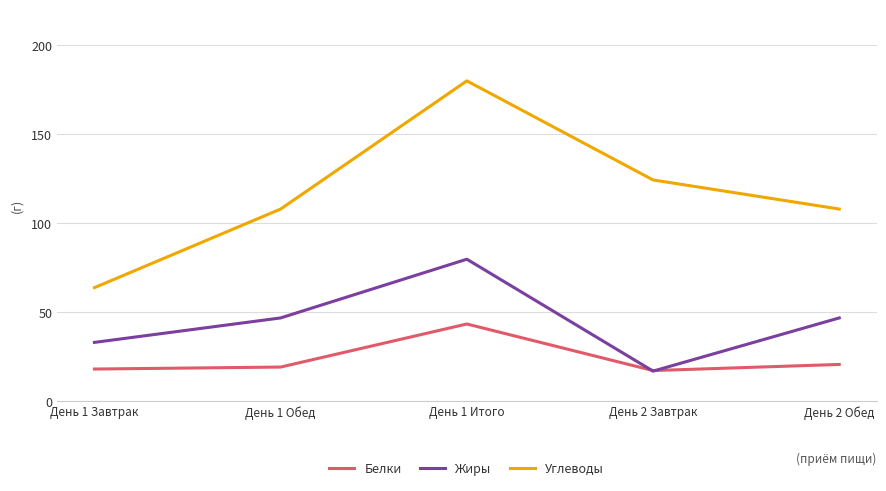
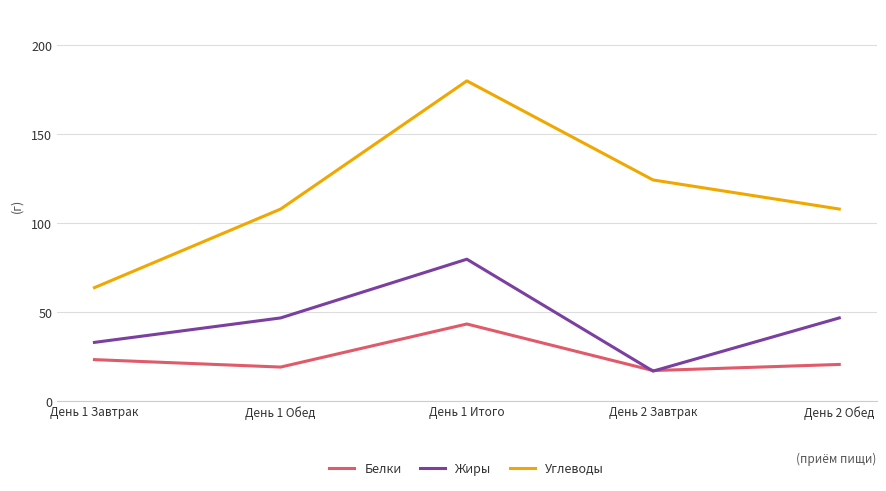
  {
    "Белки": {
-     "День 1 Завтрак": 18,
+     "День 1 Завтрак": 23,
      "День 1 Обед": 19,
      "День 1 Итого": 43,
      "День 2 Обед": 21
    },
    "Жиры": {
      "День 1 Завтрак": 33,
      "День 1 Обед": 47,
      "День 1 Итого": 80,
      "День 2 Обед": 47
    },
    "Углеводы": {
      "День 1 Завтрак": 64,
      "День 1 Обед": 108,
      "День 1 Итого": 180,
      "День 2 Завтрак": 124,
      "День 2 Обед": 108
    }
  }
